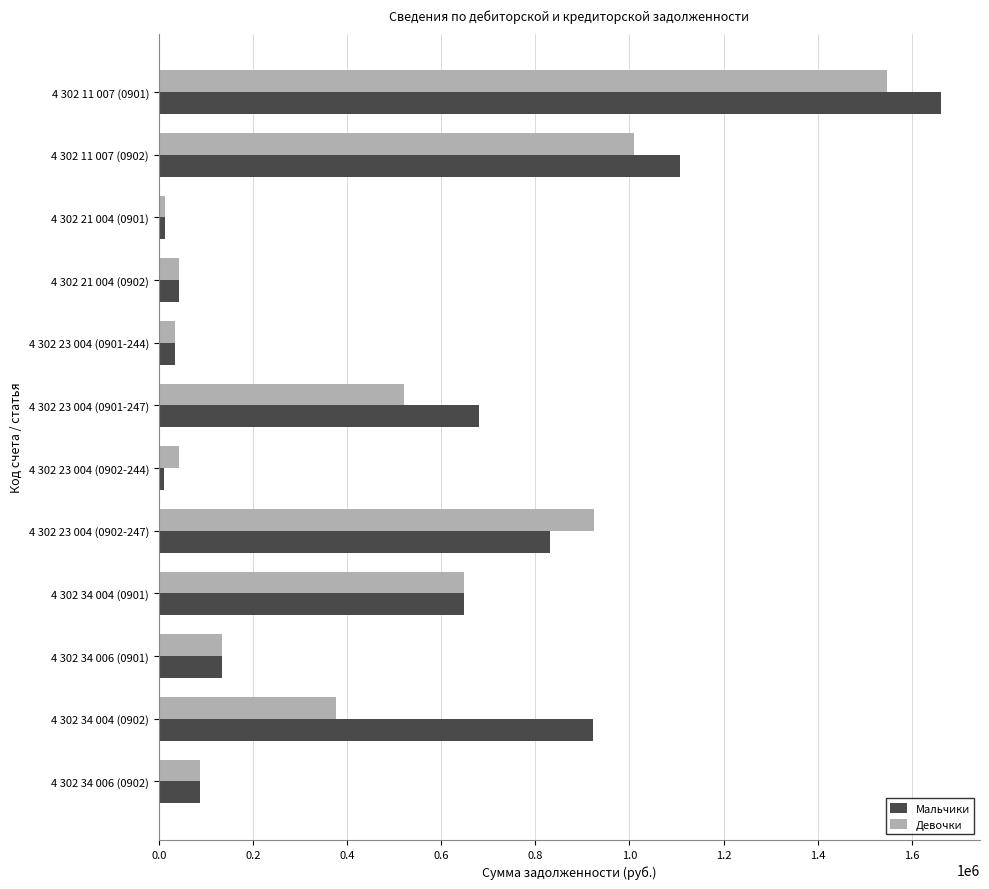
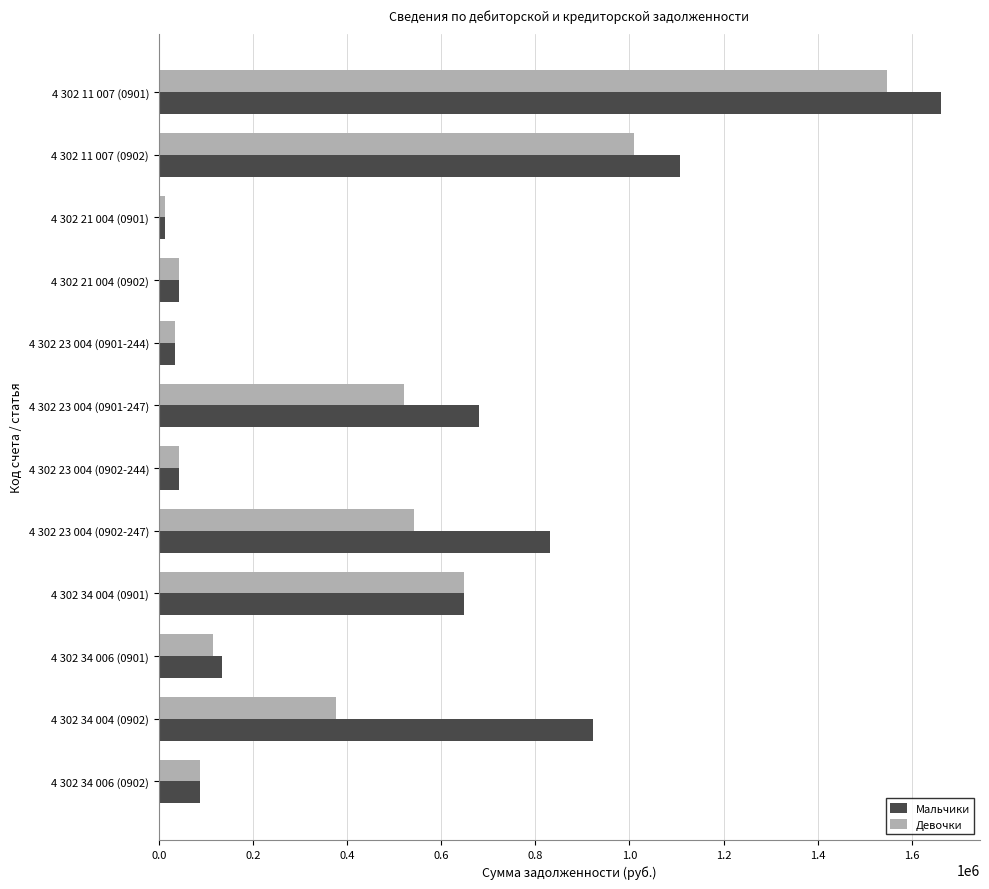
  {
    "Мальчики": {
      "4 302 11 007 (0901)": 1660000,
      "4 302 11 007 (0902)": 1110000,
      "4 302 21 004 (0901)": 10000,
      "4 302 21 004 (0902)": 40000,
      "4 302 23 004 (0901-244)": 40000,
      "4 302 23 004 (0901-247)": 680000,
-     "4 302 23 004 (0902-244)": 10000,
+     "4 302 23 004 (0902-244)": 40000,
      "4 302 23 004 (0902-247)": 830000,
      "4 302 34 004 (0901)": 650000,
      "4 302 34 006 (0901)": 130000,
      "4 302 34 004 (0902)": 920000,
      "4 302 34 006 (0902)": 90000
    },
    "Девочки": {
      "4 302 11 007 (0901)": 1550000,
      "4 302 11 007 (0902)": 1010000,
      "4 302 21 004 (0901)": 10000,
      "4 302 21 004 (0902)": 40000,
      "4 302 23 004 (0901-244)": 40000,
      "4 302 23 004 (0901-247)": 520000,
      "4 302 23 004 (0902-244)": 40000,
-     "4 302 23 004 (0902-247)": 920000,
+     "4 302 23 004 (0902-247)": 540000,
      "4 302 34 004 (0901)": 650000,
-     "4 302 34 006 (0901)": 130000,
+     "4 302 34 006 (0901)": 110000,
      "4 302 34 004 (0902)": 380000,
      "4 302 34 006 (0902)": 90000
    }
  }
